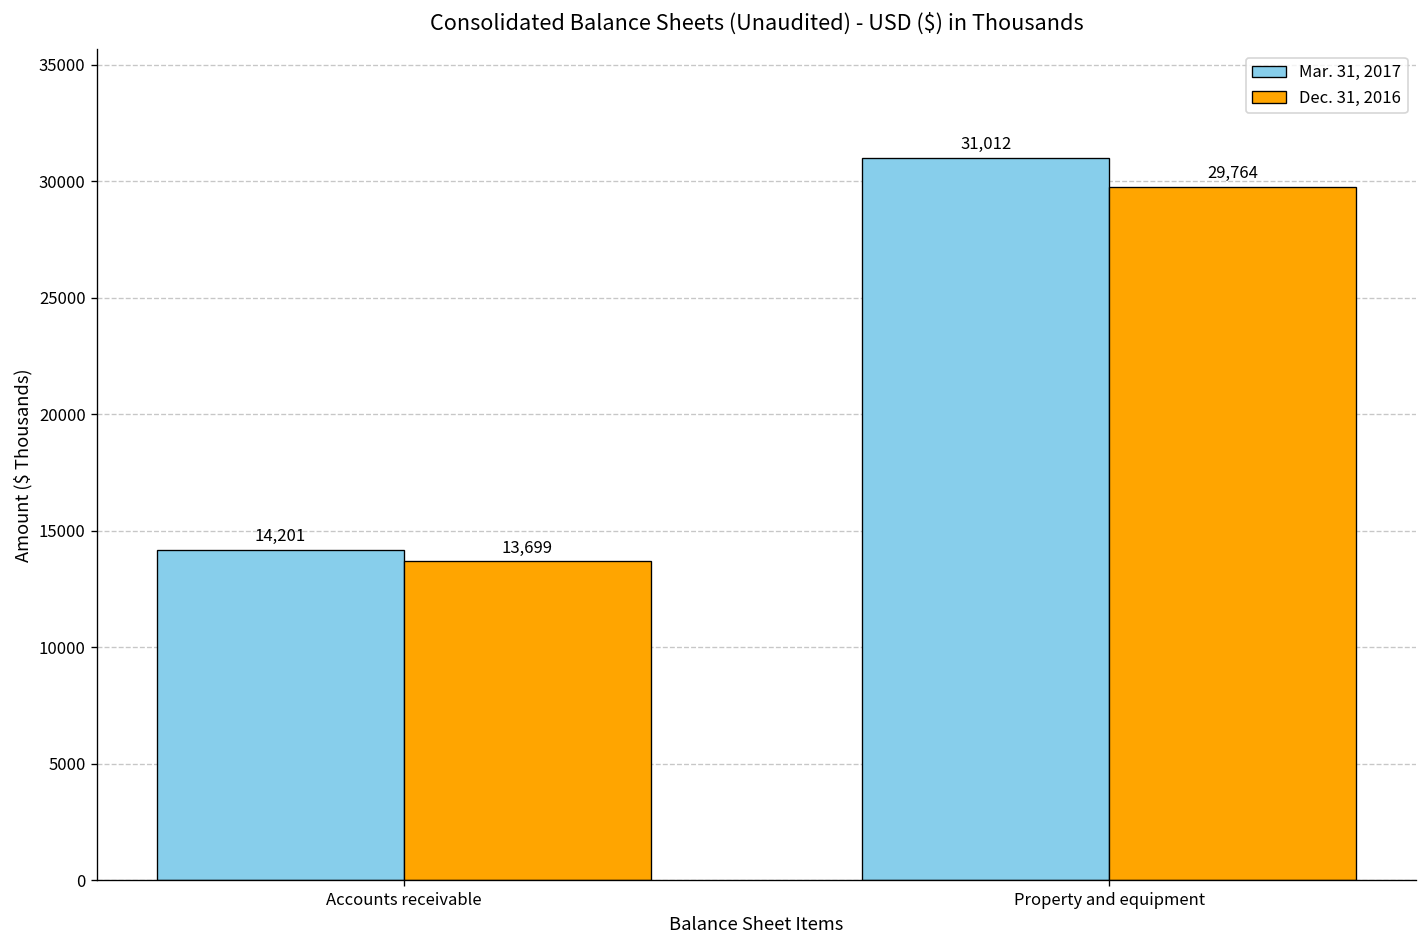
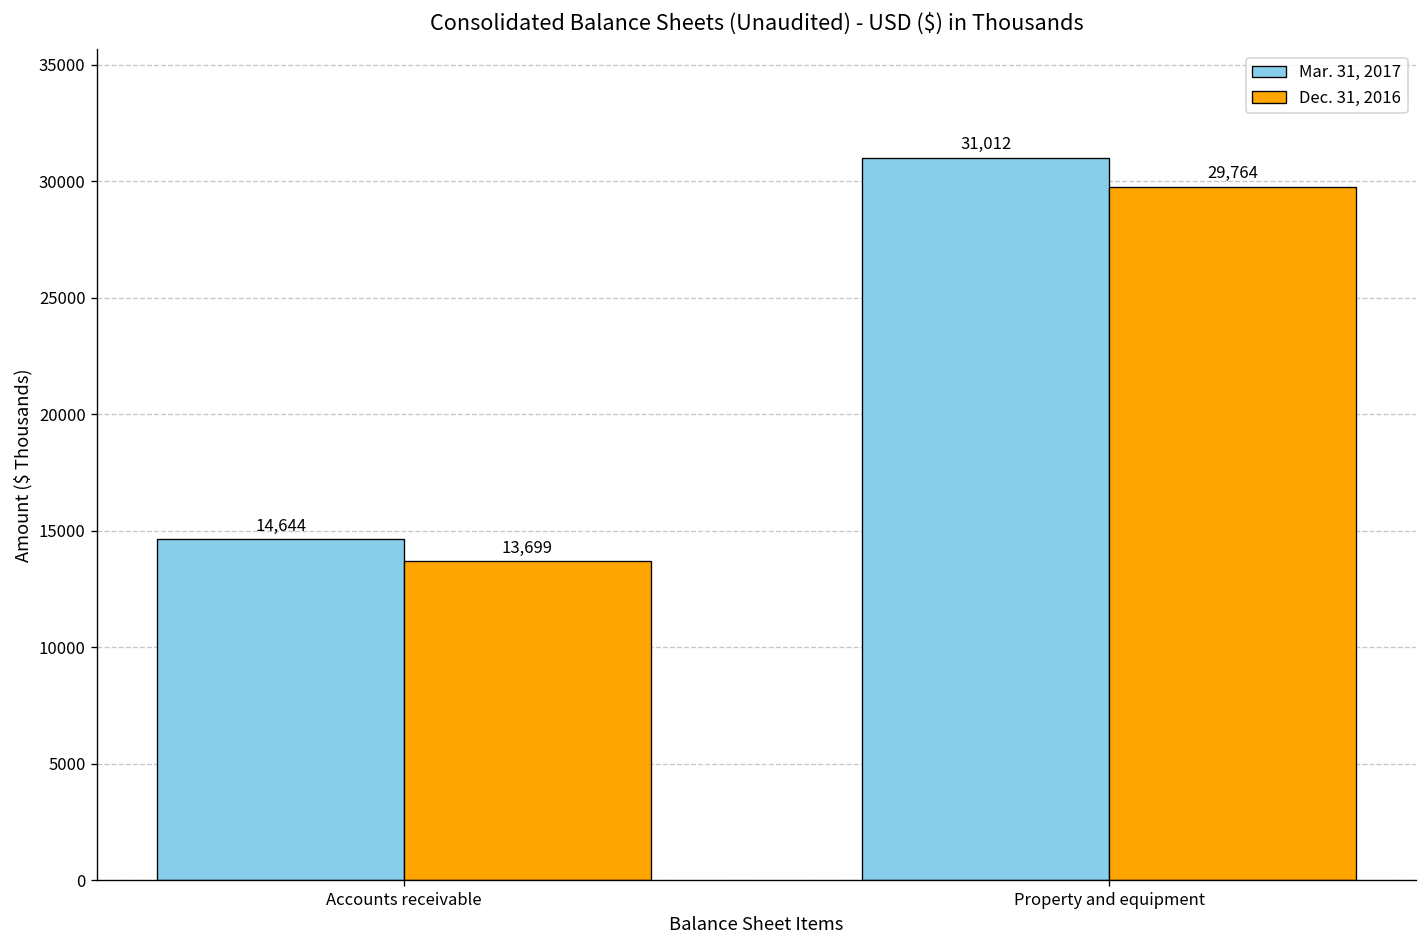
  {
    "Mar. 31, 2017": {
-     "Accounts receivable": "14,201",
+     "Accounts receivable": "14,644",
      "Property and equipment": "31,012"
    },
    "Dec. 31, 2016": {
      "Accounts receivable": "13,699",
      "Property and equipment": "29,764"
    }
  }
